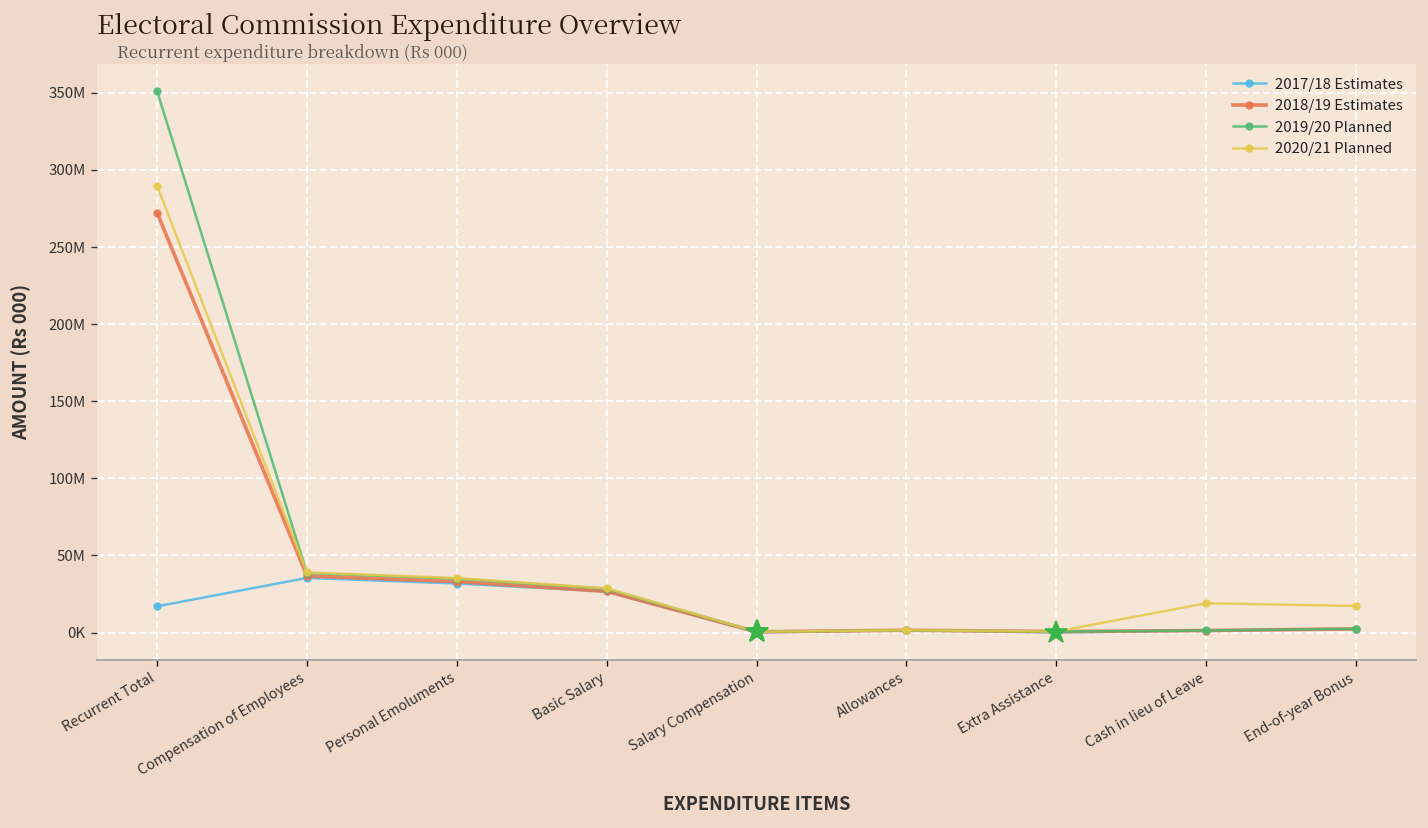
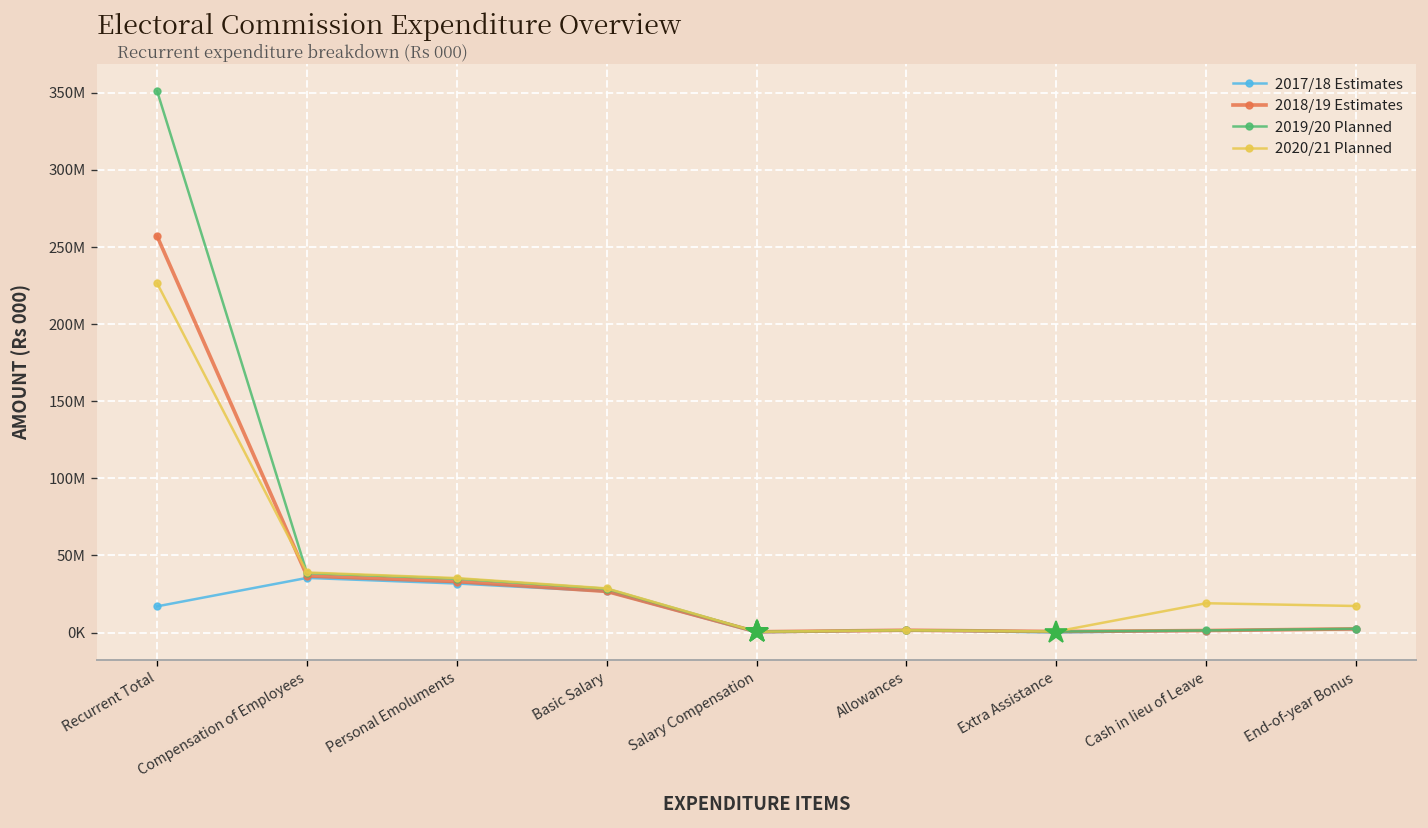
  {
    "2017/18 Estimates": {
      "Recurrent Total": 17000000
    },
    "2018/19 Estimates": {
-     "Recurrent Total": 272000000
+     "Recurrent Total": 257000000
    },
    "2020/21 Planned": {
-     "Recurrent Total": 290000000,
+     "Recurrent Total": 227000000,
      "Cash in lieu of Leave": 19000000,
      "End-of-year Bonus": 17000000
    }
  }
